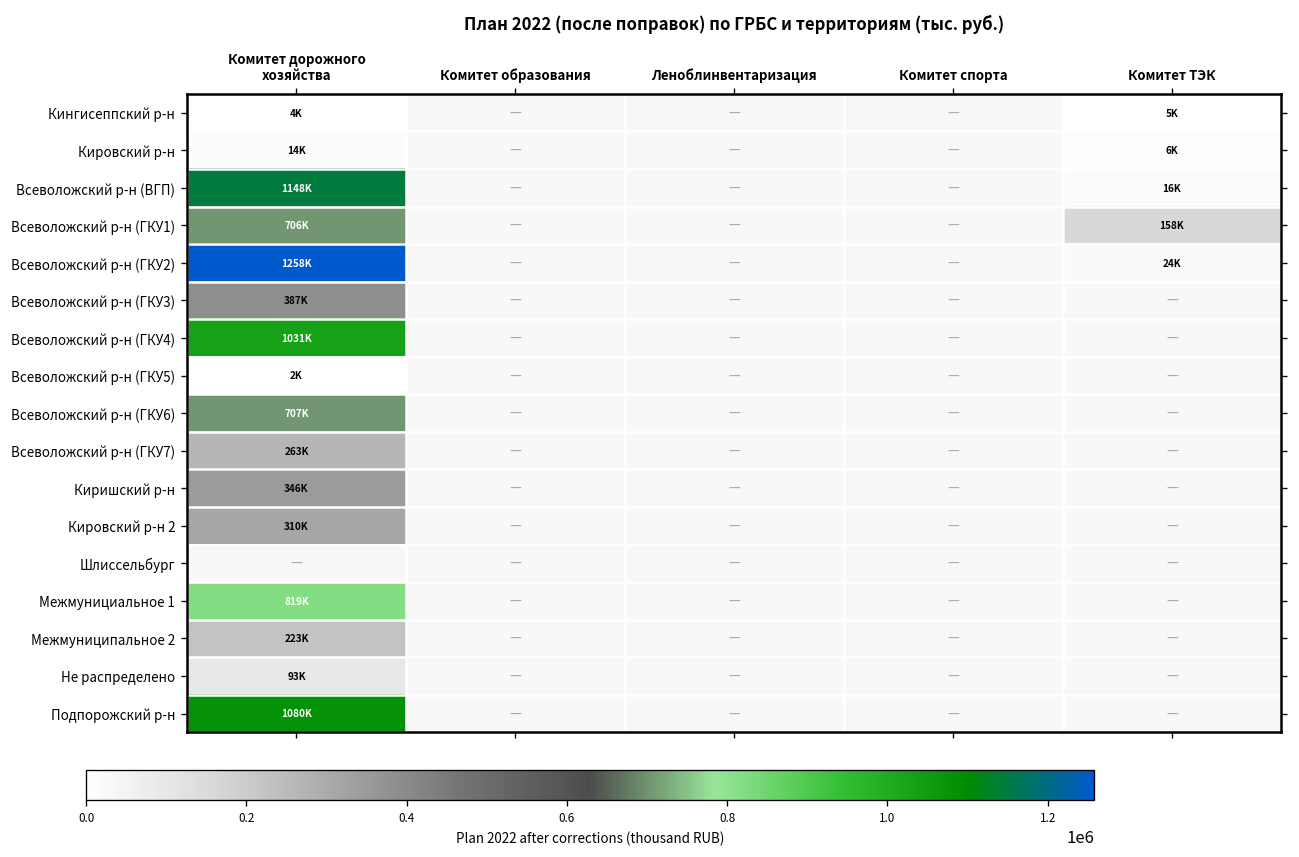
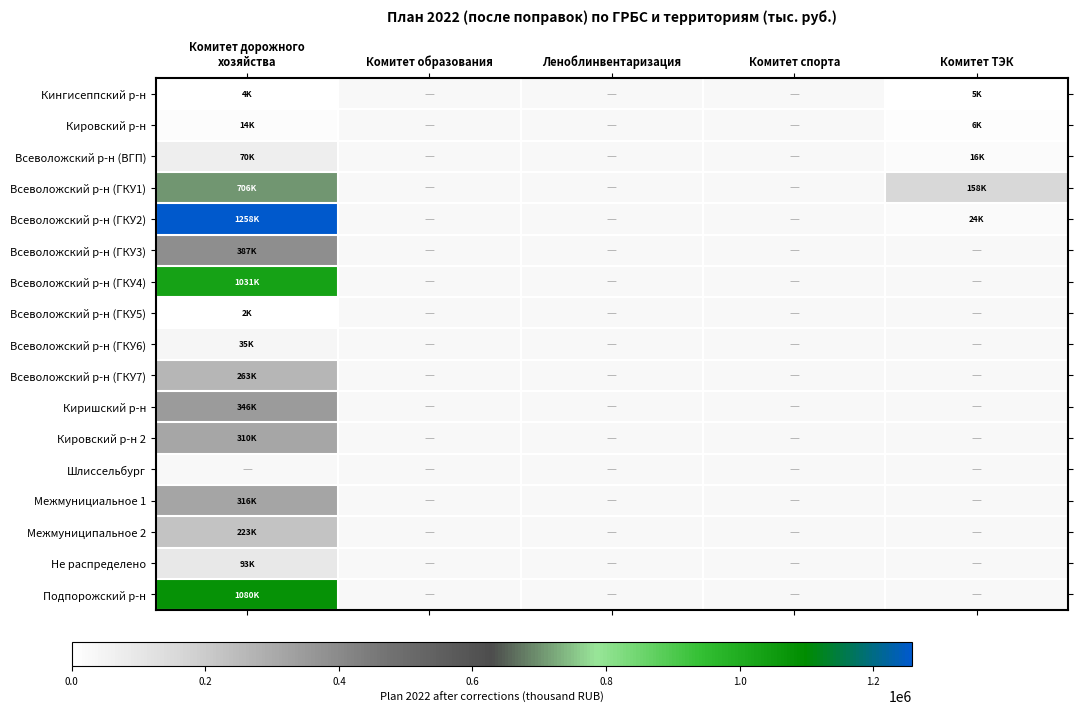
  {
    "Кингисеппский р-н": {
      "Комитет дорожного хозяйства": "4K",
      "Комитет ТЭК": "5K"
    },
    "Кировский р-н": {
      "Комитет дорожного хозяйства": "14K",
      "Комитет ТЭК": "6K"
    },
    "Всеволожский р-н (ВГП)": {
-     "Комитет дорожного хозяйства": "1148K",
+     "Комитет дорожного хозяйства": "70K",
      "Комитет ТЭК": "16K"
    },
    "Всеволожский р-н (ГКУ1)": {
      "Комитет дорожного хозяйства": "706K",
      "Комитет ТЭК": "158K"
    },
    "Всеволожский р-н (ГКУ2)": {
      "Комитет дорожного хозяйства": "1258K",
      "Комитет ТЭК": "24K"
    },
    "Всеволожский р-н (ГКУ3)": {
      "Комитет дорожного хозяйства": "387K"
    },
    "Всеволожский р-н (ГКУ4)": {
      "Комитет дорожного хозяйства": "1031K"
    },
    "Всеволожский р-н (ГКУ5)": {
      "Комитет дорожного хозяйства": "2K"
    },
    "Всеволожский р-н (ГКУ6)": {
-     "Комитет дорожного хозяйства": "707K"
+     "Комитет дорожного хозяйства": "35K"
    },
    "Всеволожский р-н (ГКУ7)": {
      "Комитет дорожного хозяйства": "263K"
    },
    "Киришский р-н": {
      "Комитет дорожного хозяйства": "346K"
    },
    "Кировский р-н 2": {
      "Комитет дорожного хозяйства": "310K"
    },
    "Межмунициальное 1": {
-     "Комитет дорожного хозяйства": "819K"
+     "Комитет дорожного хозяйства": "316K"
    },
    "Межмуниципальное 2": {
      "Комитет дорожного хозяйства": "223K"
    },
    "Не распределено": {
      "Комитет дорожного хозяйства": "93K"
    },
    "Подпорожский р-н": {
      "Комитет дорожного хозяйства": "1080K"
    }
  }
